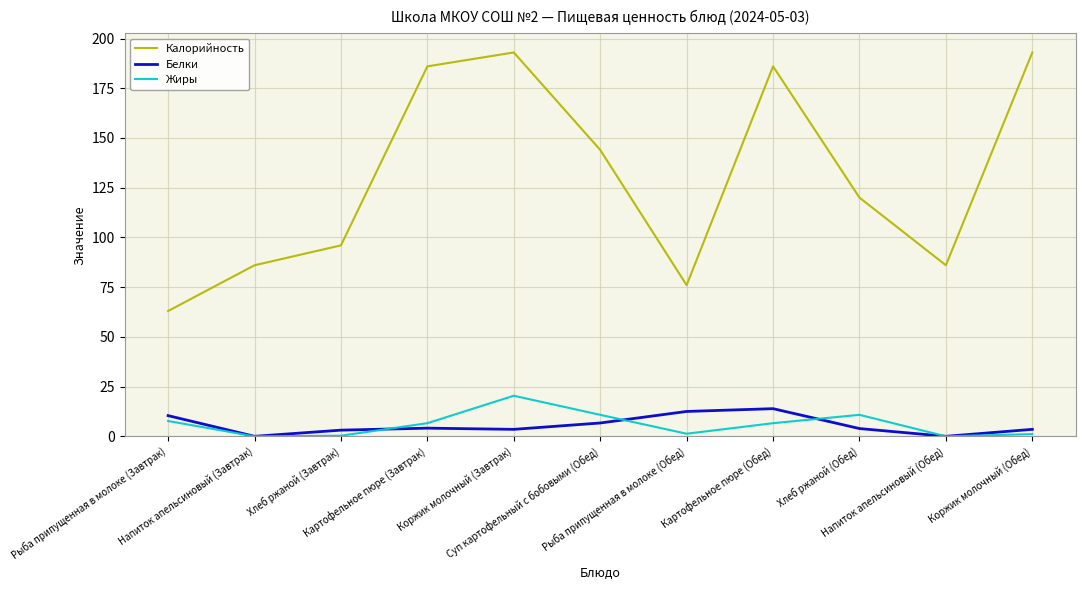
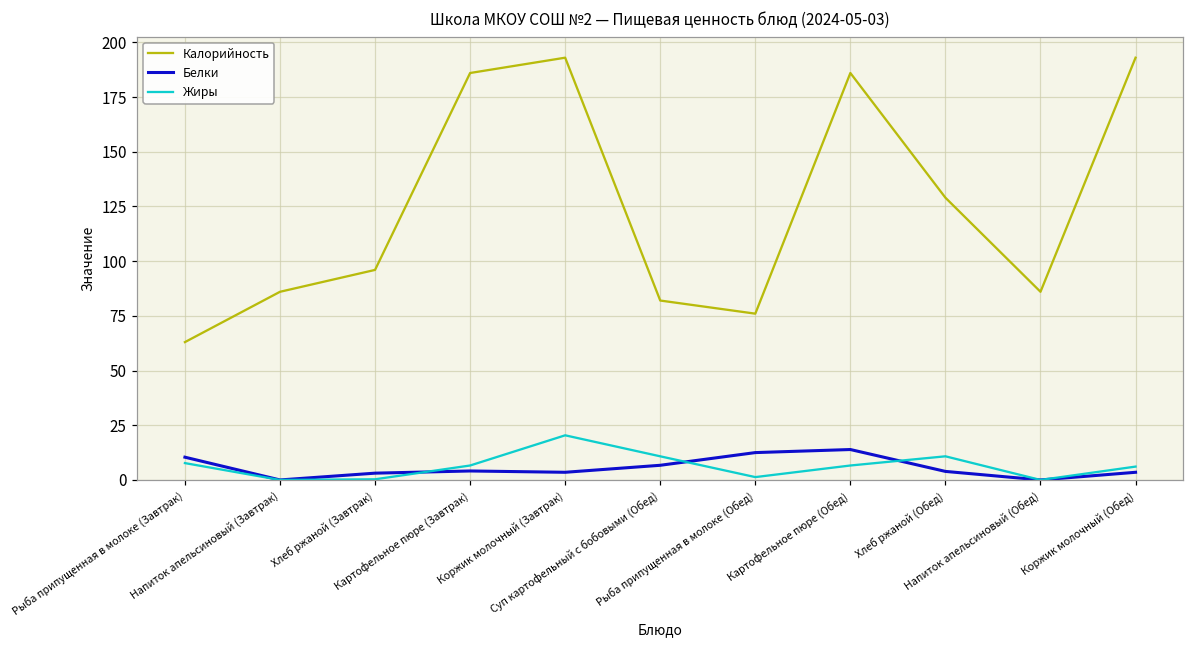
  {
    "Калорийность": {
      "Рыба припущенная в молоке (Завтрак)": 63,
      "Напиток апельсиновый (Завтрак)": 86,
      "Хлеб ржаной (Завтрак)": 96,
      "Картофельное пюре (Завтрак)": 186,
      "Коржик молочный (Завтрак)": 193,
-     "Суп картофельный с бобовыми (Обед)": 144,
+     "Суп картофельный с бобовыми (Обед)": 82,
      "Рыба припущенная в молоке (Обед)": 76,
      "Картофельное пюре (Обед)": 186,
-     "Хлеб ржаной (Обед)": 120,
+     "Хлеб ржаной (Обед)": 129,
      "Напиток апельсиновый (Обед)": 86,
      "Коржик молочный (Обед)": 193
    },
    "Белки": {
      "Рыба припущенная в молоке (Завтрак)": 10,
      "Хлеб ржаной (Завтрак)": 3,
      "Картофельное пюре (Завтрак)": 4,
      "Коржик молочный (Завтрак)": 4,
      "Суп картофельный с бобовыми (Обед)": 7,
      "Рыба припущенная в молоке (Обед)": 13,
      "Картофельное пюре (Обед)": 14,
      "Хлеб ржаной (Обед)": 4,
      "Коржик молочный (Обед)": 4
    },
    "Жиры": {
      "Рыба припущенная в молоке (Завтрак)": 8,
      "Хлеб ржаной (Завтрак)": 0,
      "Картофельное пюре (Завтрак)": 7,
      "Коржик молочный (Завтрак)": 20,
      "Суп картофельный с бобовыми (Обед)": 11,
      "Рыба припущенная в молоке (Обед)": 1,
      "Картофельное пюре (Обед)": 7,
      "Хлеб ржаной (Обед)": 11,
-     "Коржик молочный (Обед)": 1
+     "Коржик молочный (Обед)": 6
    }
  }
